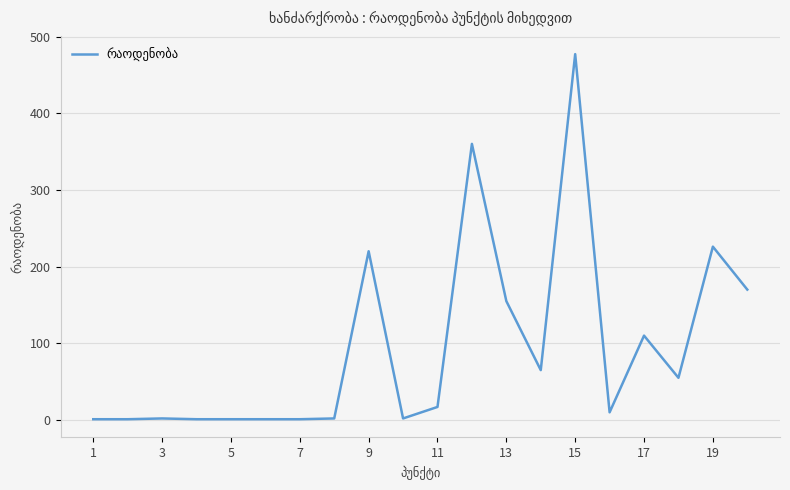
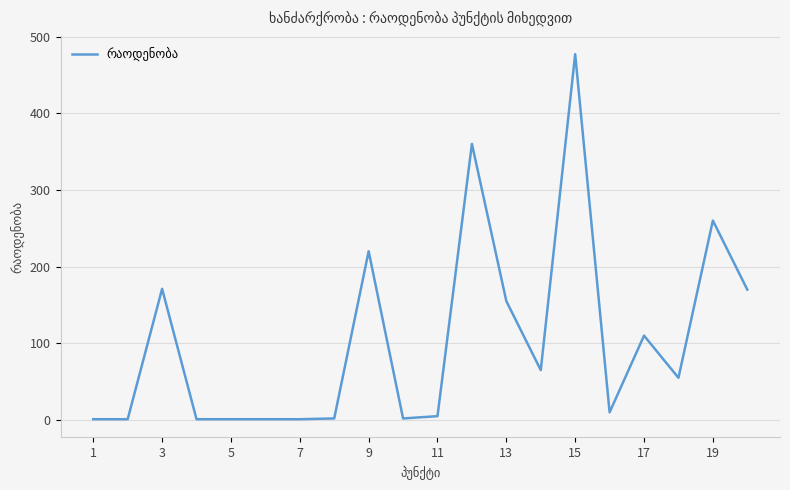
  {
    "1": 0,
-   "3": 0,
+   "3": 170,
    "5": 0,
    "7": 0,
    "9": 220,
-   "11": 20,
+   "11": 10,
    "13": 160,
    "15": 480,
    "17": 110,
-   "19": 230
+   "19": 260
  }
